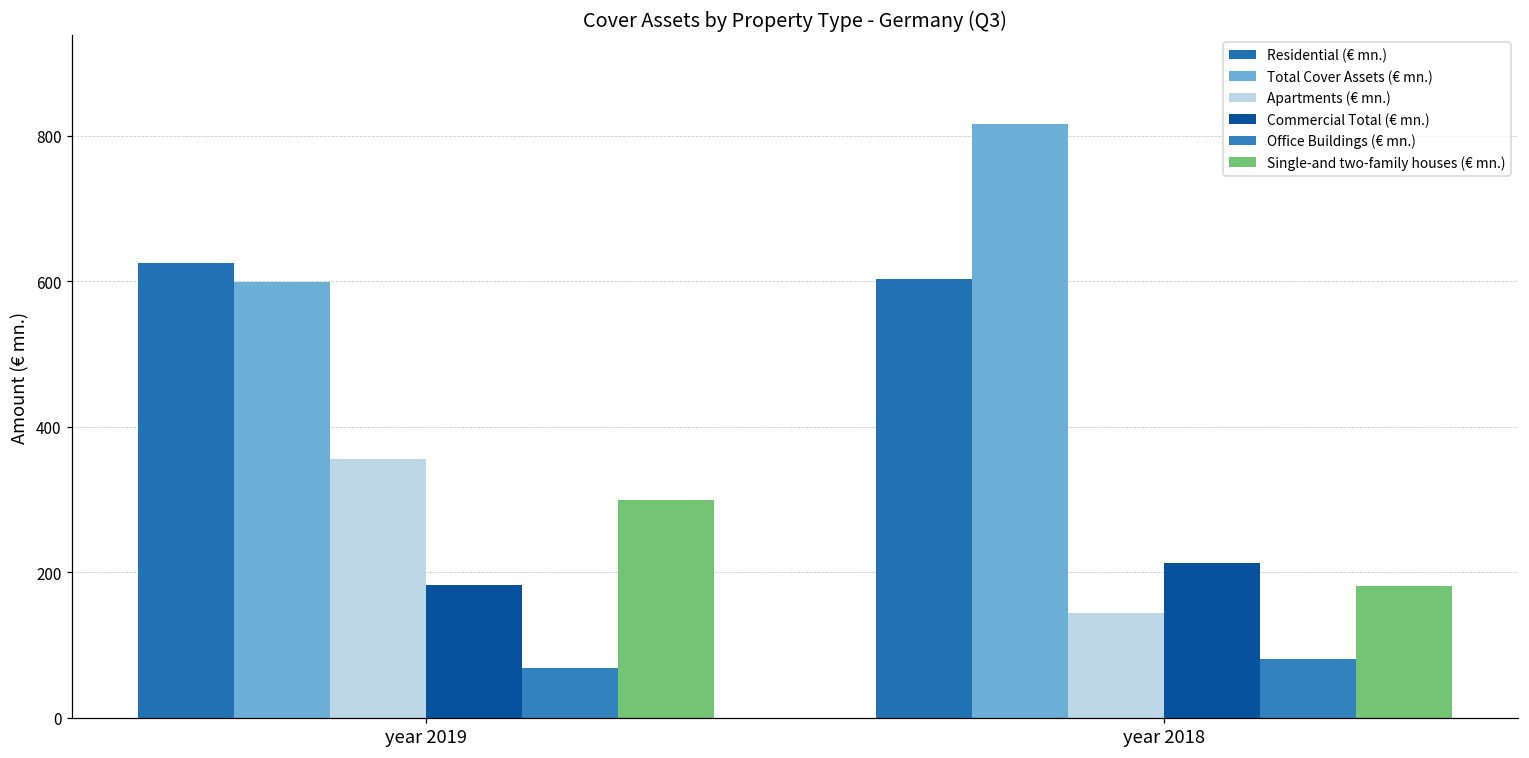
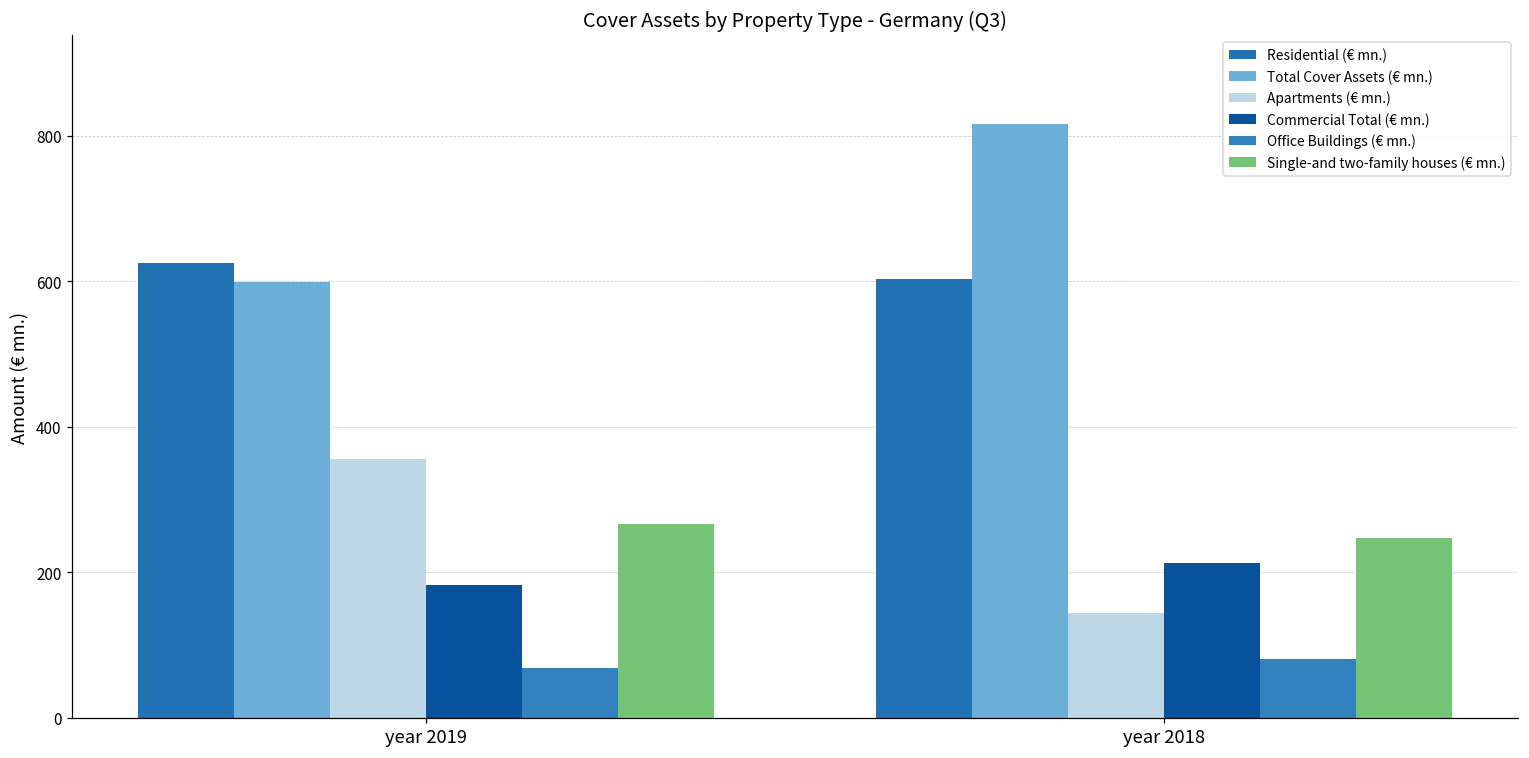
  {
    "Total Cover Assets (€ mn.)": {
      "year 2019": 600,
      "year 2018": 820
    },
    "Apartments (€ mn.)": {
      "year 2019": 360,
      "year 2018": 140
    },
    "Single-and two-family houses (€ mn.)": {
-     "year 2019": 300,
-     "year 2018": 180
+     "year 2019": 270,
+     "year 2018": 250
    }
  }
